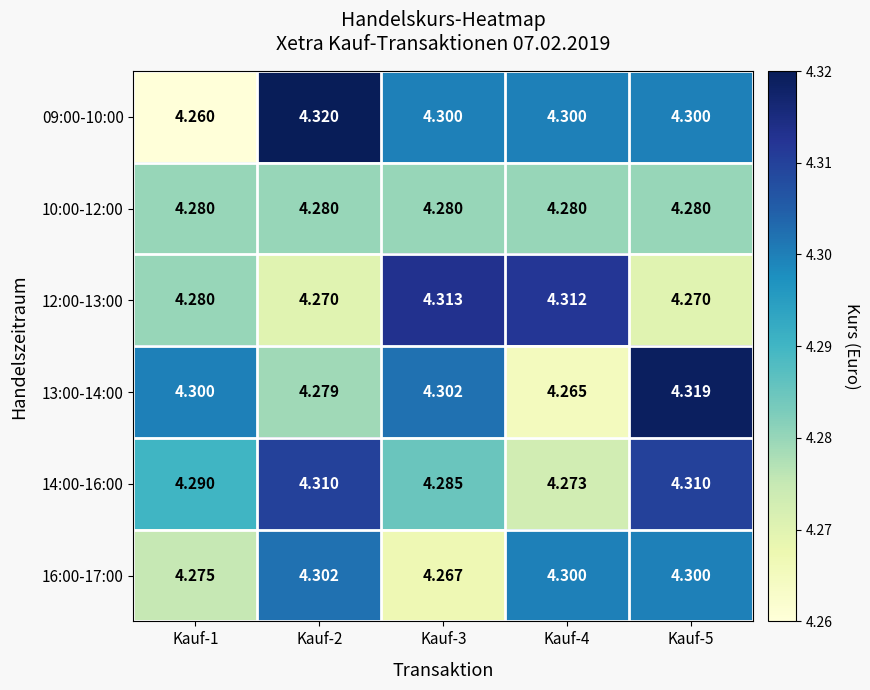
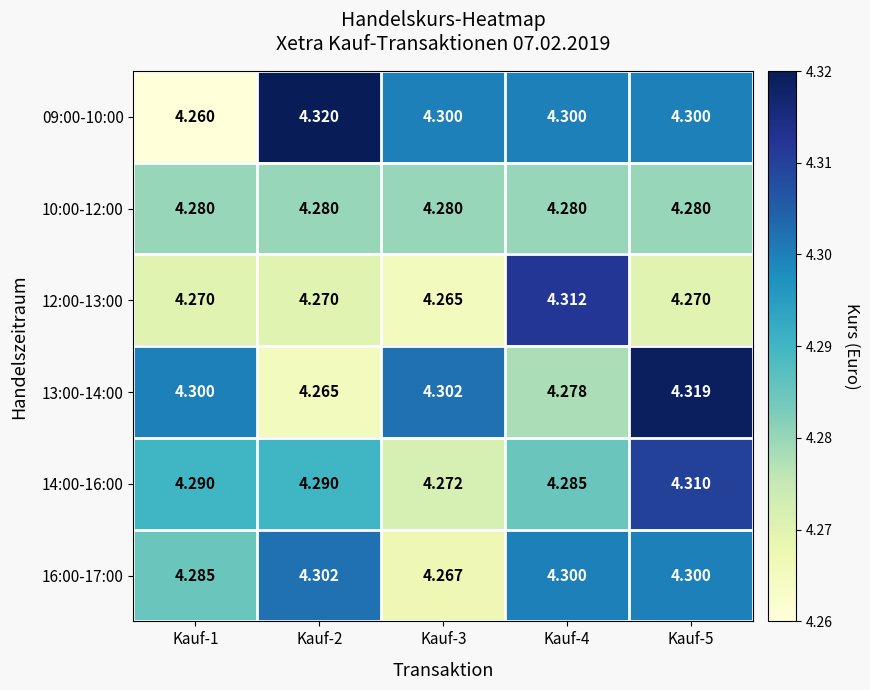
  {
    "09:00-10:00": {
      "Kauf-1": 4.260,
      "Kauf-2": 4.320,
      "Kauf-3": 4.300,
      "Kauf-4": 4.300,
      "Kauf-5": 4.300
    },
    "10:00-12:00": {
      "Kauf-1": 4.280,
      "Kauf-2": 4.280,
      "Kauf-3": 4.280,
      "Kauf-4": 4.280,
      "Kauf-5": 4.280
    },
    "12:00-13:00": {
-     "Kauf-1": 4.280,
+     "Kauf-1": 4.270,
      "Kauf-2": 4.270,
-     "Kauf-3": 4.313,
+     "Kauf-3": 4.265,
      "Kauf-4": 4.312,
      "Kauf-5": 4.270
    },
    "13:00-14:00": {
      "Kauf-1": 4.300,
-     "Kauf-2": 4.279,
+     "Kauf-2": 4.265,
      "Kauf-3": 4.302,
-     "Kauf-4": 4.265,
+     "Kauf-4": 4.278,
      "Kauf-5": 4.319
    },
    "14:00-16:00": {
      "Kauf-1": 4.290,
-     "Kauf-2": 4.310,
-     "Kauf-3": 4.285,
-     "Kauf-4": 4.273,
+     "Kauf-2": 4.290,
+     "Kauf-3": 4.272,
+     "Kauf-4": 4.285,
      "Kauf-5": 4.310
    },
    "16:00-17:00": {
-     "Kauf-1": 4.275,
+     "Kauf-1": 4.285,
      "Kauf-2": 4.302,
      "Kauf-3": 4.267,
      "Kauf-4": 4.300,
      "Kauf-5": 4.300
    }
  }
